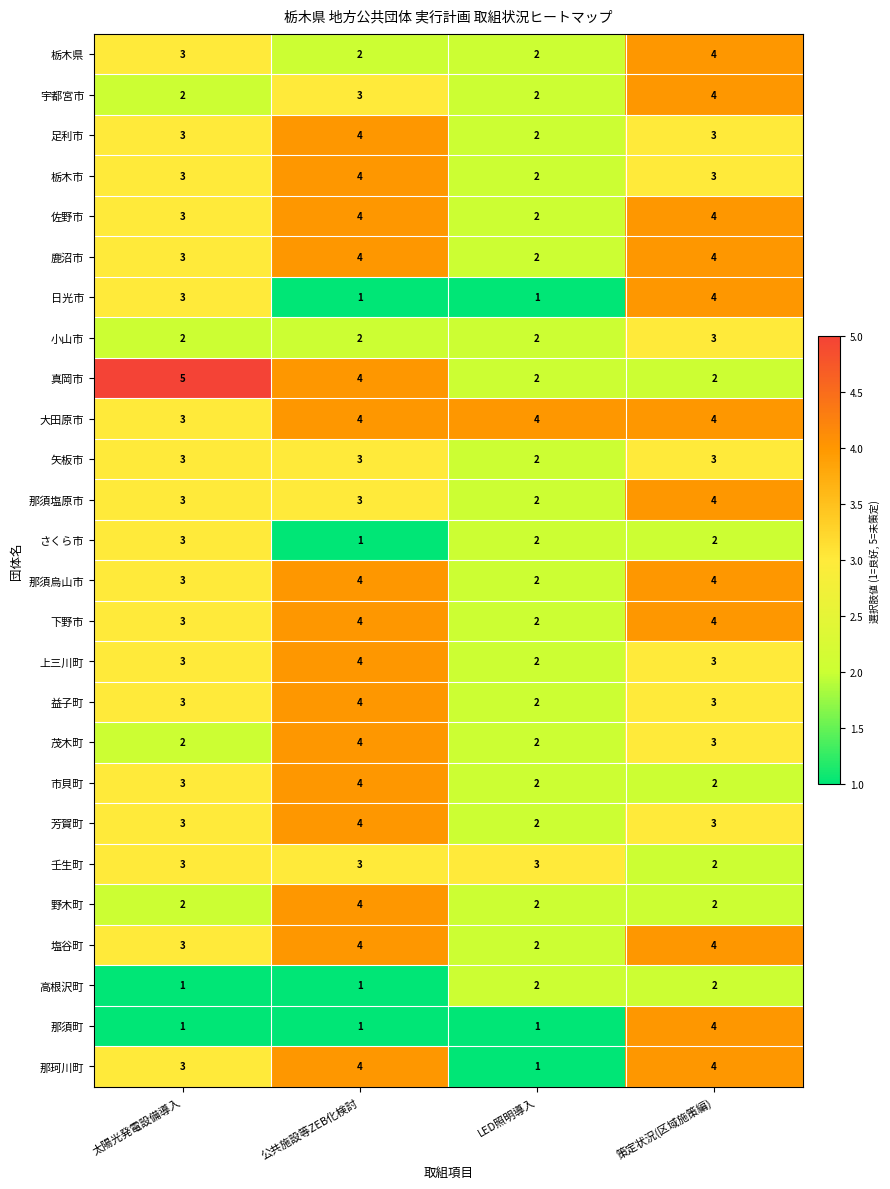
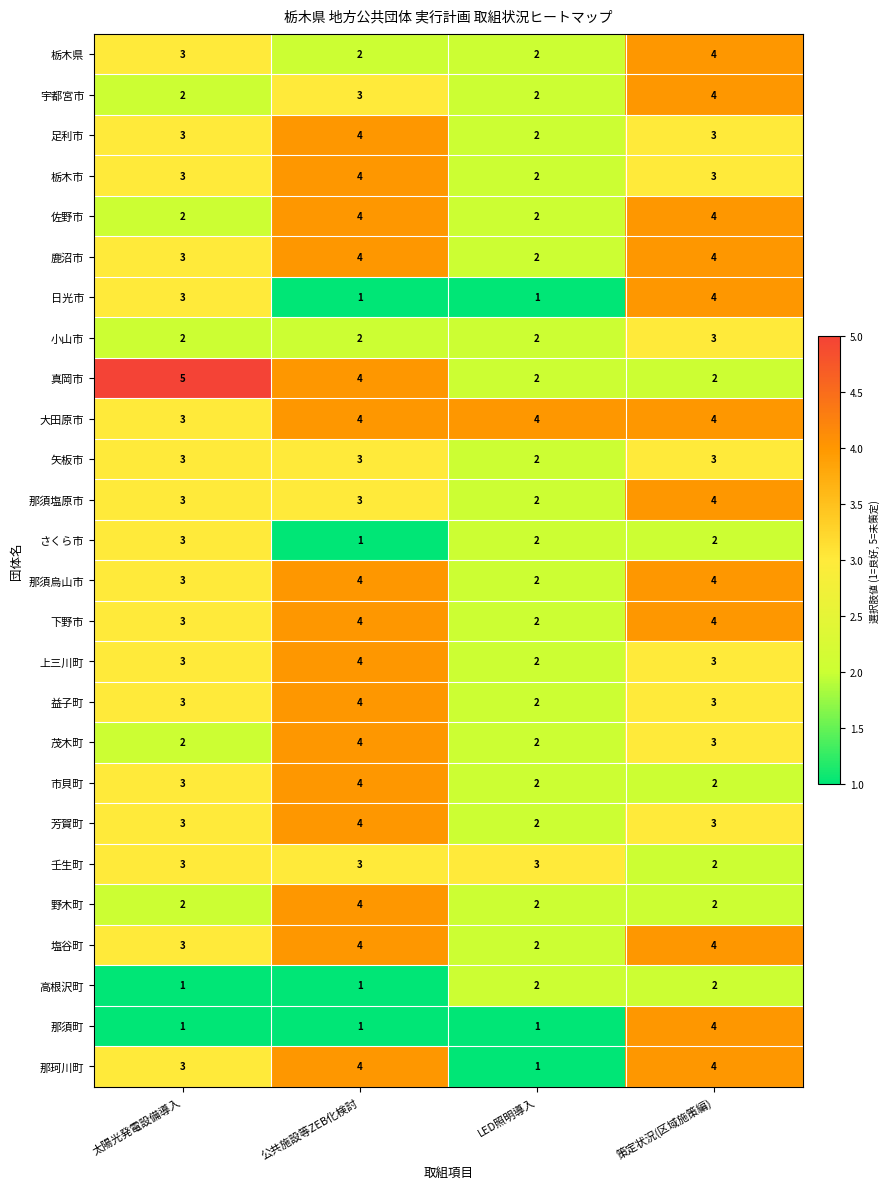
  {
    "栃木県": {
      "太陽光発電設備導入": 3,
      "公共施設等ZEB化検討": 2,
      "LED照明導入": 2,
      "策定状況(区域施策編)": 4
    },
    "宇都宮市": {
      "太陽光発電設備導入": 2,
      "公共施設等ZEB化検討": 3,
      "LED照明導入": 2,
      "策定状況(区域施策編)": 4
    },
    "足利市": {
      "太陽光発電設備導入": 3,
      "公共施設等ZEB化検討": 4,
      "LED照明導入": 2,
      "策定状況(区域施策編)": 3
    },
    "栃木市": {
      "太陽光発電設備導入": 3,
      "公共施設等ZEB化検討": 4,
      "LED照明導入": 2,
      "策定状況(区域施策編)": 3
    },
    "佐野市": {
-     "太陽光発電設備導入": 3,
+     "太陽光発電設備導入": 2,
      "公共施設等ZEB化検討": 4,
      "LED照明導入": 2,
      "策定状況(区域施策編)": 4
    },
    "鹿沼市": {
      "太陽光発電設備導入": 3,
      "公共施設等ZEB化検討": 4,
      "LED照明導入": 2,
      "策定状況(区域施策編)": 4
    },
    "日光市": {
      "太陽光発電設備導入": 3,
      "公共施設等ZEB化検討": 1,
      "LED照明導入": 1,
      "策定状況(区域施策編)": 4
    },
    "小山市": {
      "太陽光発電設備導入": 2,
      "公共施設等ZEB化検討": 2,
      "LED照明導入": 2,
      "策定状況(区域施策編)": 3
    },
    "真岡市": {
      "太陽光発電設備導入": 5,
      "公共施設等ZEB化検討": 4,
      "LED照明導入": 2,
      "策定状況(区域施策編)": 2
    },
    "大田原市": {
      "太陽光発電設備導入": 3,
      "公共施設等ZEB化検討": 4,
      "LED照明導入": 4,
      "策定状況(区域施策編)": 4
    },
    "矢板市": {
      "太陽光発電設備導入": 3,
      "公共施設等ZEB化検討": 3,
      "LED照明導入": 2,
      "策定状況(区域施策編)": 3
    },
    "那須塩原市": {
      "太陽光発電設備導入": 3,
      "公共施設等ZEB化検討": 3,
      "LED照明導入": 2,
      "策定状況(区域施策編)": 4
    },
    "さくら市": {
      "太陽光発電設備導入": 3,
      "公共施設等ZEB化検討": 1,
      "LED照明導入": 2,
      "策定状況(区域施策編)": 2
    },
    "那須烏山市": {
      "太陽光発電設備導入": 3,
      "公共施設等ZEB化検討": 4,
      "LED照明導入": 2,
      "策定状況(区域施策編)": 4
    },
    "下野市": {
      "太陽光発電設備導入": 3,
      "公共施設等ZEB化検討": 4,
      "LED照明導入": 2,
      "策定状況(区域施策編)": 4
    },
    "上三川町": {
      "太陽光発電設備導入": 3,
      "公共施設等ZEB化検討": 4,
      "LED照明導入": 2,
      "策定状況(区域施策編)": 3
    },
    "益子町": {
      "太陽光発電設備導入": 3,
      "公共施設等ZEB化検討": 4,
      "LED照明導入": 2,
      "策定状況(区域施策編)": 3
    },
    "茂木町": {
      "太陽光発電設備導入": 2,
      "公共施設等ZEB化検討": 4,
      "LED照明導入": 2,
      "策定状況(区域施策編)": 3
    },
    "市貝町": {
      "太陽光発電設備導入": 3,
      "公共施設等ZEB化検討": 4,
      "LED照明導入": 2,
      "策定状況(区域施策編)": 2
    },
    "芳賀町": {
      "太陽光発電設備導入": 3,
      "公共施設等ZEB化検討": 4,
      "LED照明導入": 2,
      "策定状況(区域施策編)": 3
    },
    "壬生町": {
      "太陽光発電設備導入": 3,
      "公共施設等ZEB化検討": 3,
      "LED照明導入": 3,
      "策定状況(区域施策編)": 2
    },
    "野木町": {
      "太陽光発電設備導入": 2,
      "公共施設等ZEB化検討": 4,
      "LED照明導入": 2,
      "策定状況(区域施策編)": 2
    },
    "塩谷町": {
      "太陽光発電設備導入": 3,
      "公共施設等ZEB化検討": 4,
      "LED照明導入": 2,
      "策定状況(区域施策編)": 4
    },
    "高根沢町": {
      "太陽光発電設備導入": 1,
      "公共施設等ZEB化検討": 1,
      "LED照明導入": 2,
      "策定状況(区域施策編)": 2
    },
    "那須町": {
      "太陽光発電設備導入": 1,
      "公共施設等ZEB化検討": 1,
      "LED照明導入": 1,
      "策定状況(区域施策編)": 4
    },
    "那珂川町": {
      "太陽光発電設備導入": 3,
      "公共施設等ZEB化検討": 4,
      "LED照明導入": 1,
      "策定状況(区域施策編)": 4
    }
  }
